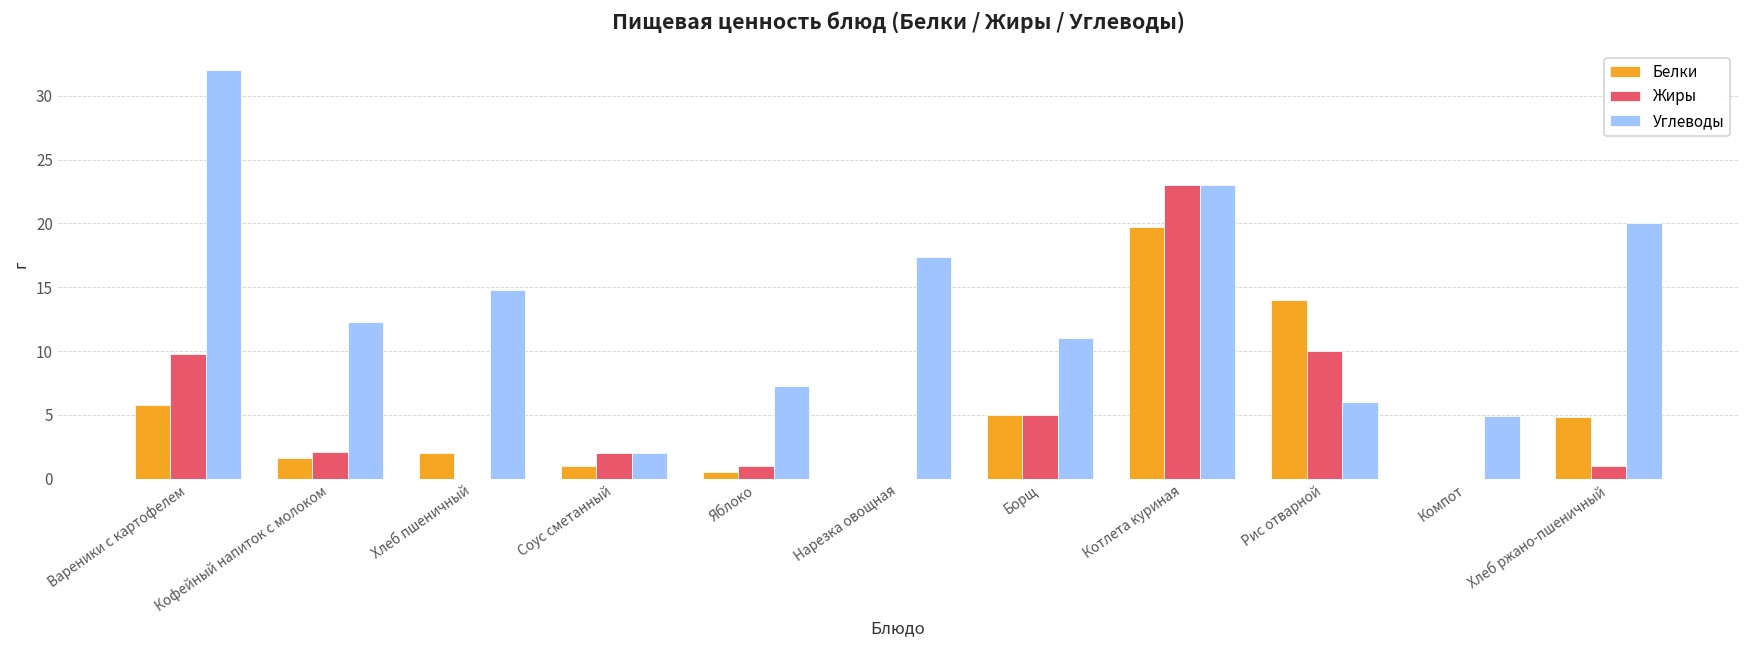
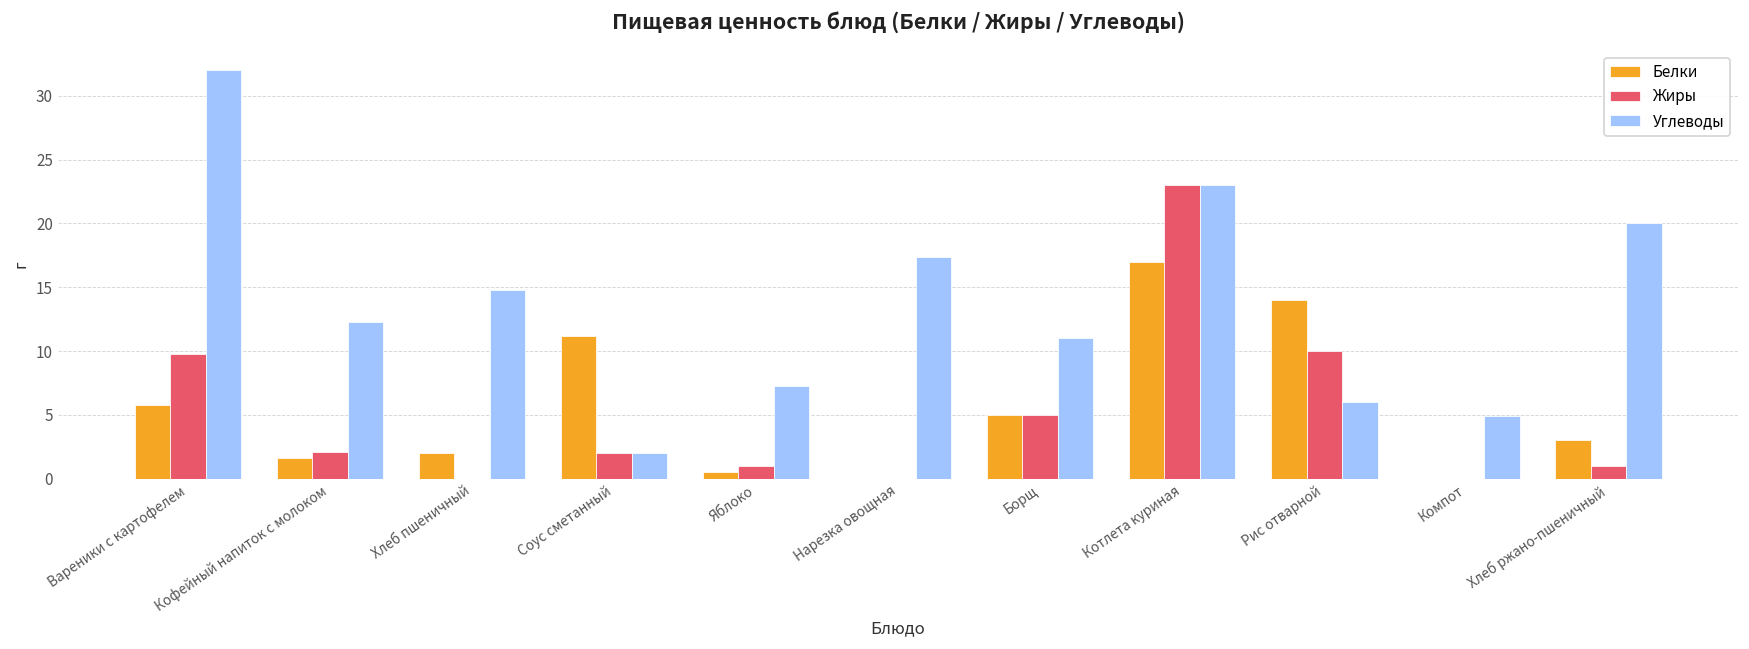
  {
    "Белки": {
      "Вареники с картофелем": 5.8,
      "Кофейный напиток с молоком": 1.6,
      "Хлеб пшеничный": 2.0,
-     "Соус сметанный": 1.0,
+     "Соус сметанный": 11.2,
      "Яблоко": 0.5,
      "Нарезка овощная": 0.0,
      "Борщ": 5.0,
-     "Котлета куриная": 19.7,
+     "Котлета куриная": 17.0,
      "Рис отварной": 14.0,
      "Компот": 0.0,
-     "Хлеб ржано-пшеничный": 4.8
+     "Хлеб ржано-пшеничный": 3.0
    },
    "Жиры": {
      "Вареники с картофелем": 9.8,
      "Кофейный напиток с молоком": 2.1,
      "Хлеб пшеничный": 0.0,
      "Соус сметанный": 2.0,
      "Яблоко": 1.0,
      "Нарезка овощная": 0.0,
      "Борщ": 5.0,
      "Котлета куриная": 23.0,
      "Рис отварной": 10.0,
      "Компот": 0.0,
      "Хлеб ржано-пшеничный": 1.0
    },
    "Углеводы": {
      "Вареники с картофелем": 32.0,
      "Кофейный напиток с молоком": 12.3,
      "Хлеб пшеничный": 14.8,
      "Соус сметанный": 2.0,
      "Яблоко": 7.3,
      "Нарезка овощная": 17.4,
      "Борщ": 11.0,
      "Котлета куриная": 23.0,
      "Рис отварной": 6.0,
      "Компот": 4.9,
      "Хлеб ржано-пшеничный": 20.0
    }
  }
